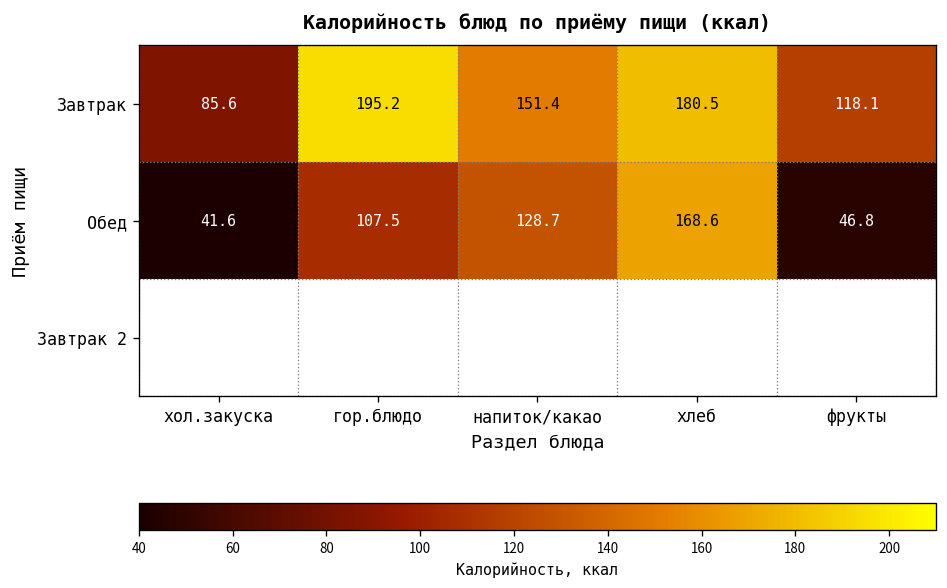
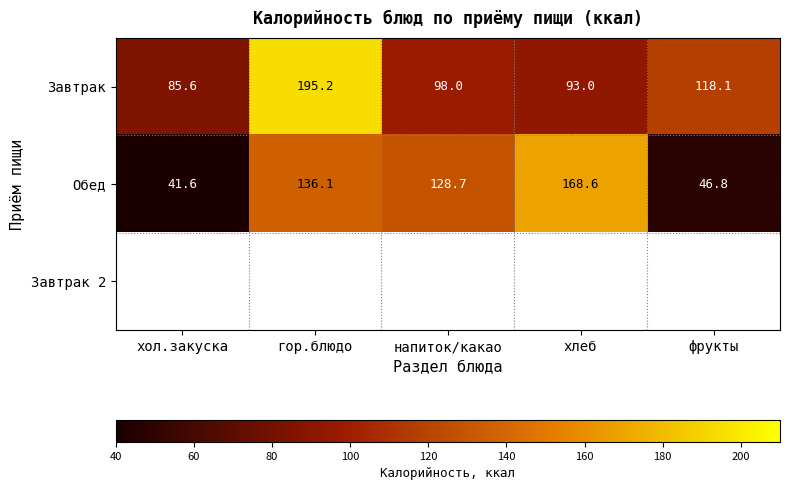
  {
    "Завтрак": {
      "хол.закуска": 85.6,
      "гор.блюдо": 195.2,
-     "напиток/какао": 151.4,
-     "хлеб": 180.5,
+     "напиток/какао": 98.0,
+     "хлеб": 93.0,
      "фрукты": 118.1
    },
    "Обед": {
      "хол.закуска": 41.6,
-     "гор.блюдо": 107.5,
+     "гор.блюдо": 136.1,
      "напиток/какао": 128.7,
      "хлеб": 168.6,
      "фрукты": 46.8
    }
  }
